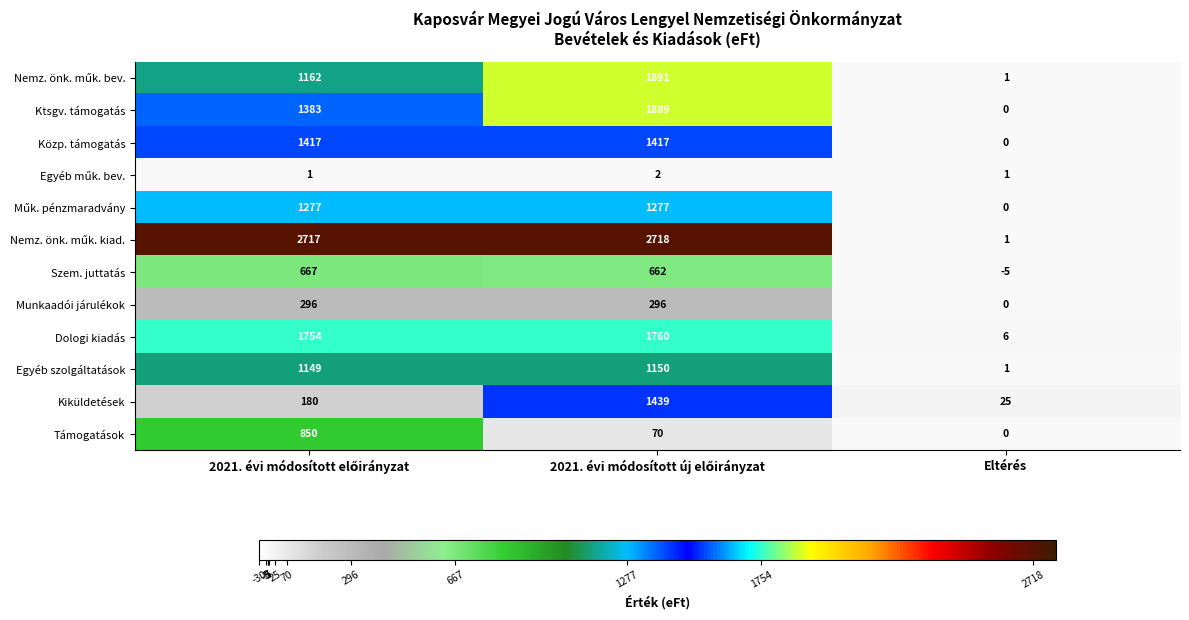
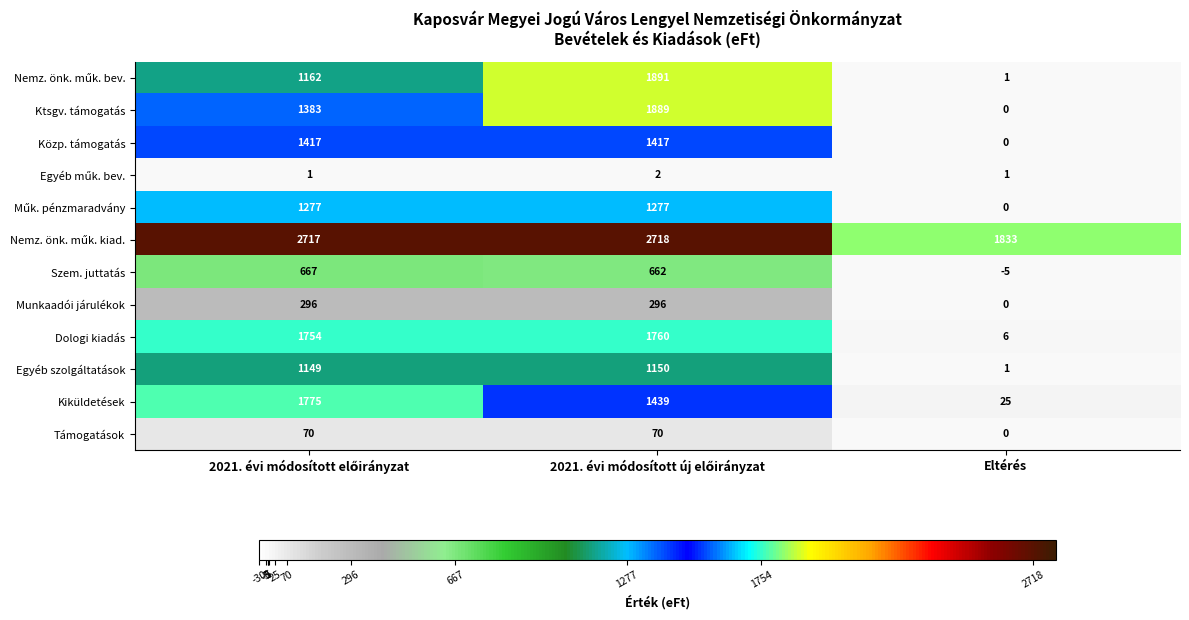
  {
    "Nemz. önk. műk. bev.": {
      "2021. évi módosított előirányzat": 1162,
      "2021. évi módosított új előirányzat": 1891,
      "Eltérés": 1
    },
    "Ktsgv. támogatás": {
      "2021. évi módosított előirányzat": 1383,
      "2021. évi módosított új előirányzat": 1889,
      "Eltérés": 0
    },
    "Közp. támogatás": {
      "2021. évi módosított előirányzat": 1417,
      "2021. évi módosított új előirányzat": 1417,
      "Eltérés": 0
    },
    "Egyéb műk. bev.": {
      "2021. évi módosított előirányzat": 1,
      "2021. évi módosított új előirányzat": 2,
      "Eltérés": 1
    },
    "Műk. pénzmaradvány": {
      "2021. évi módosított előirányzat": 1277,
      "2021. évi módosított új előirányzat": 1277,
      "Eltérés": 0
    },
    "Nemz. önk. műk. kiad.": {
      "2021. évi módosított előirányzat": 2717,
      "2021. évi módosított új előirányzat": 2718,
-     "Eltérés": 1
+     "Eltérés": 1833
    },
    "Szem. juttatás": {
      "2021. évi módosított előirányzat": 667,
      "2021. évi módosított új előirányzat": 662,
      "Eltérés": -5
    },
    "Munkaadói járulékok": {
      "2021. évi módosított előirányzat": 296,
      "2021. évi módosított új előirányzat": 296,
      "Eltérés": 0
    },
    "Dologi kiadás": {
      "2021. évi módosított előirányzat": 1754,
      "2021. évi módosított új előirányzat": 1760,
      "Eltérés": 6
    },
    "Egyéb szolgáltatások": {
      "2021. évi módosított előirányzat": 1149,
      "2021. évi módosított új előirányzat": 1150,
      "Eltérés": 1
    },
    "Kiküldetések": {
-     "2021. évi módosított előirányzat": 180,
+     "2021. évi módosított előirányzat": 1775,
      "2021. évi módosított új előirányzat": 1439,
      "Eltérés": 25
    },
    "Támogatások": {
-     "2021. évi módosított előirányzat": 850,
+     "2021. évi módosított előirányzat": 70,
      "2021. évi módosított új előirányzat": 70,
      "Eltérés": 0
    }
  }
